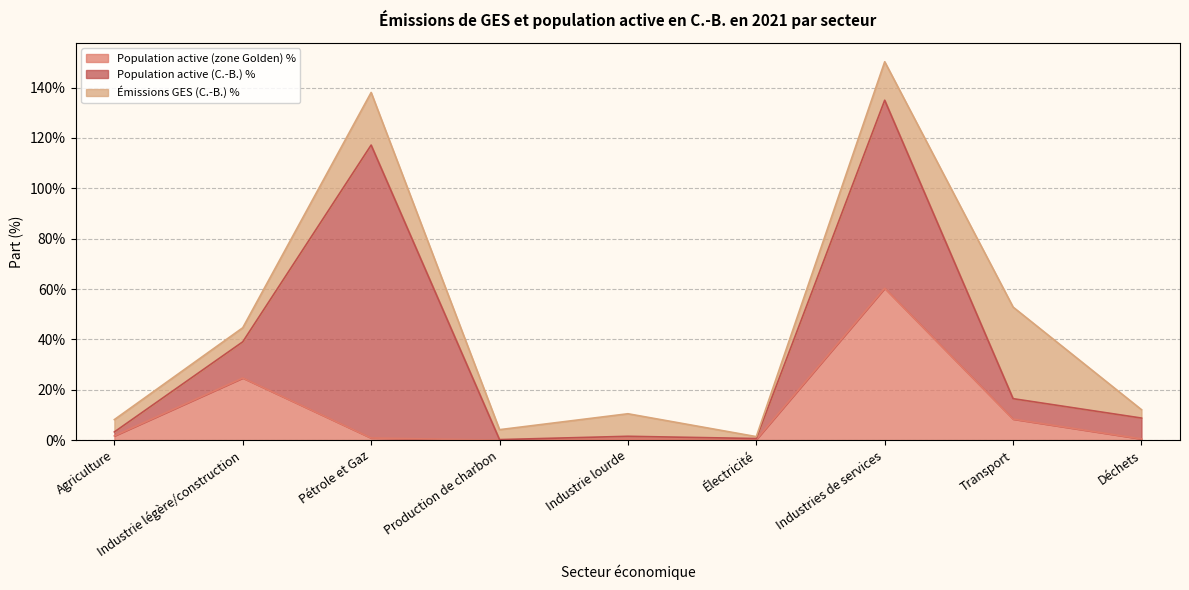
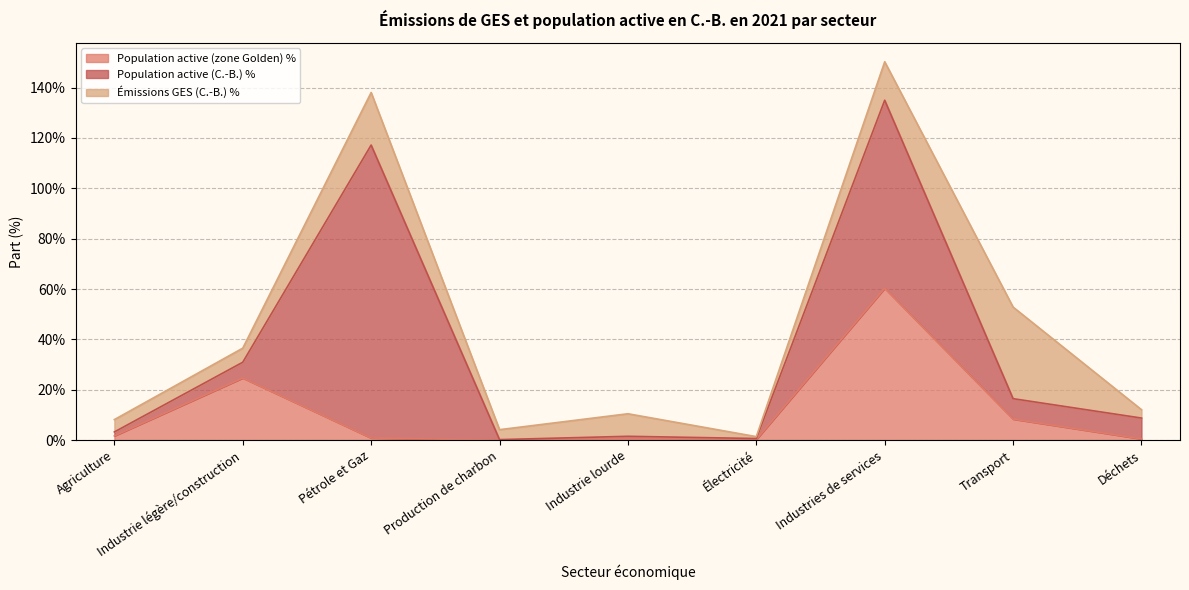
  {
    "Population active (C.-B.) %": {
      "Agriculture": "2%",
-     "Industrie légère/construction": "14%",
+     "Industrie légère/construction": "6%",
      "Pétrole et Gaz": "116%",
      "Industrie lourde": "1%",
      "Industries de services": "75%",
      "Transport": "8%",
      "Déchets": "8%"
    }
  }
